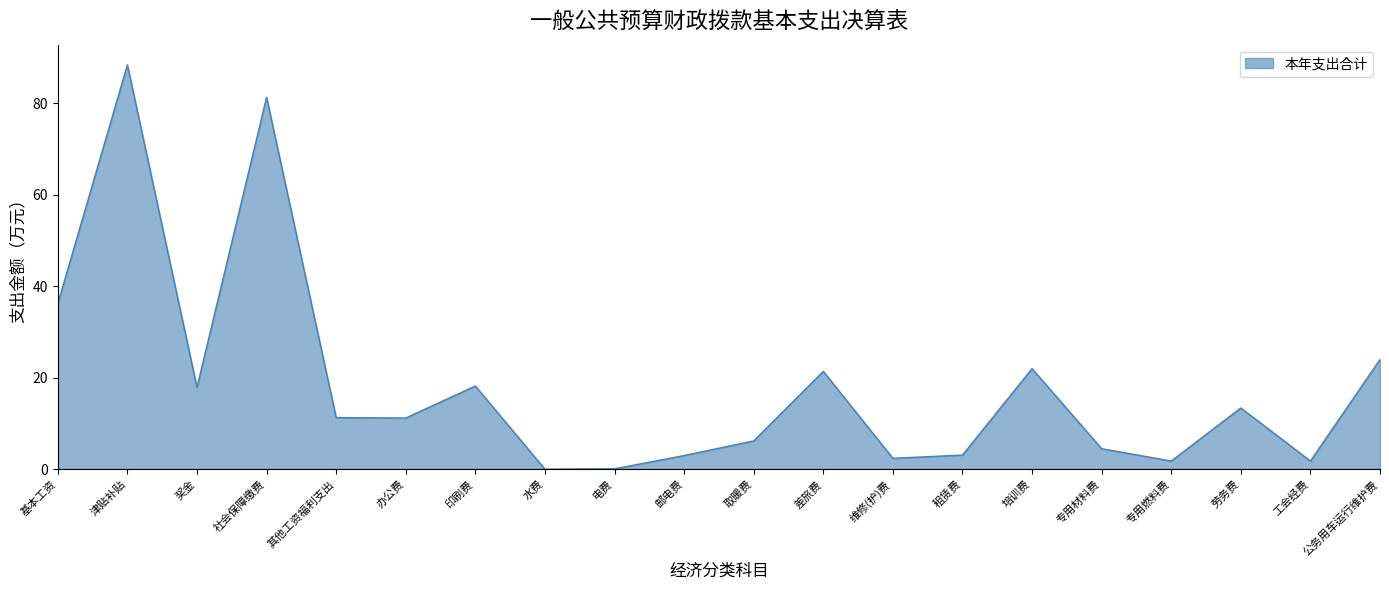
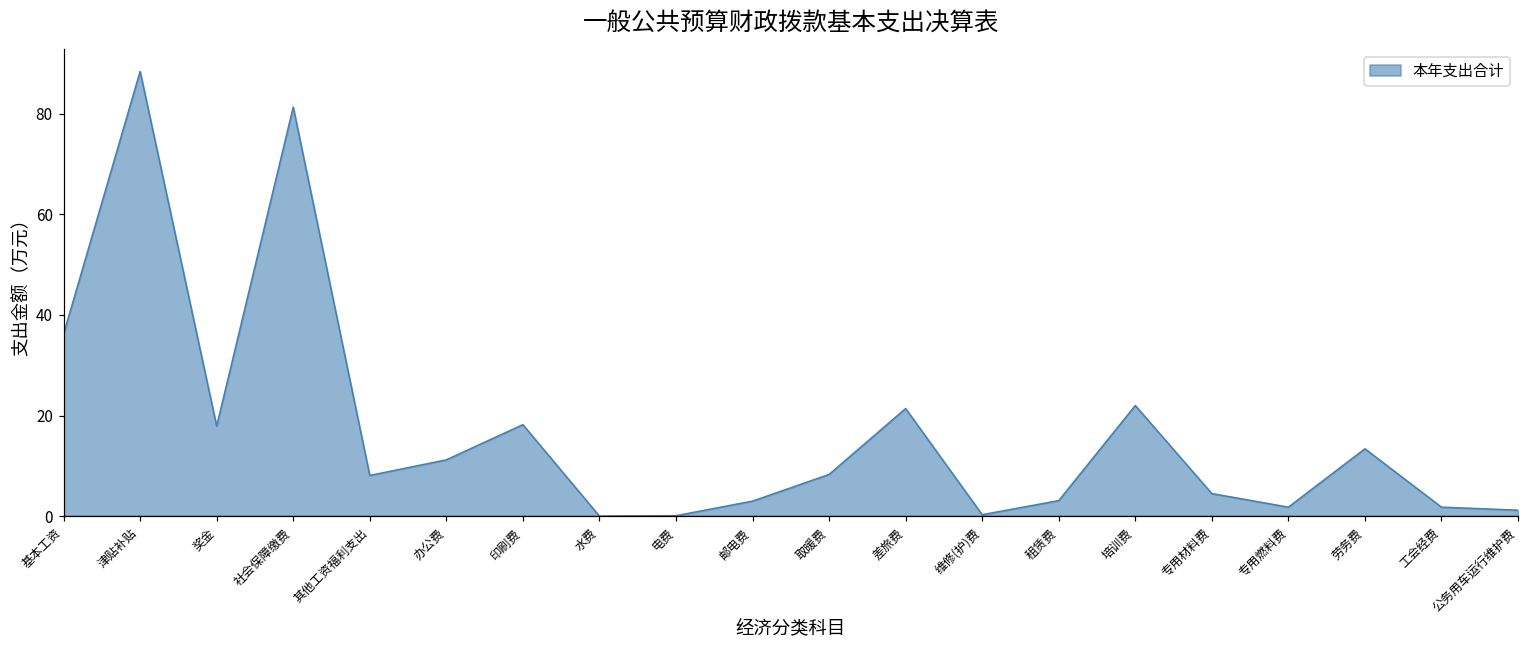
  {
    "基本工资": 36,
    "津贴补贴": 88,
    "奖金": 18,
    "社会保障缴费": 81,
-   "其他工资福利支出": 11,
+   "其他工资福利支出": 8,
    "办公费": 11,
    "印刷费": 18,
    "水费": 0,
    "电费": 0,
    "邮电费": 3,
-   "取暖费": 6,
+   "取暖费": 8,
    "差旅费": 21,
-   "维修(护)费": 2,
+   "维修(护)费": 0,
    "租赁费": 3,
    "培训费": 22,
    "专用材料费": 5,
    "专用燃料费": 2,
    "劳务费": 13,
    "工会经费": 2,
-   "公务用车运行维护费": 24
+   "公务用车运行维护费": 1
  }
